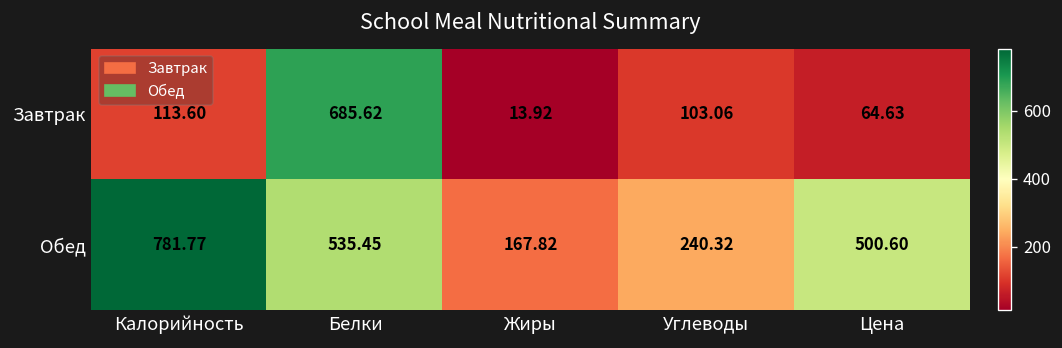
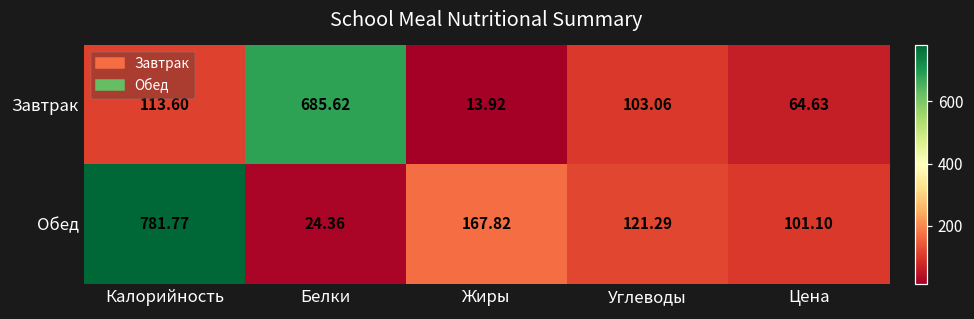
  {
    "Завтрак": {
      "Белки": 685.62,
      "Жиры": 13.92,
      "Углеводы": 103.06,
      "Цена": 64.63
    },
    "Обед": {
      "Калорийность": 781.77,
-     "Белки": 535.45,
+     "Белки": 24.36,
      "Жиры": 167.82,
-     "Углеводы": 240.32,
-     "Цена": 500.60
+     "Углеводы": 121.29,
+     "Цена": 101.10
    }
  }
